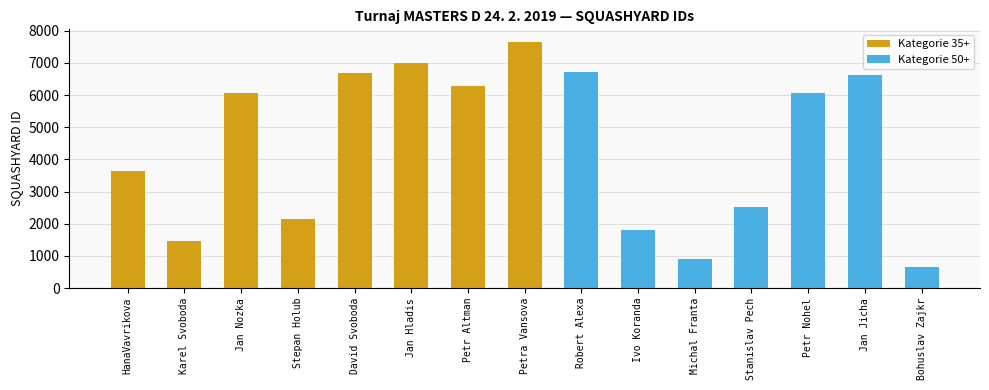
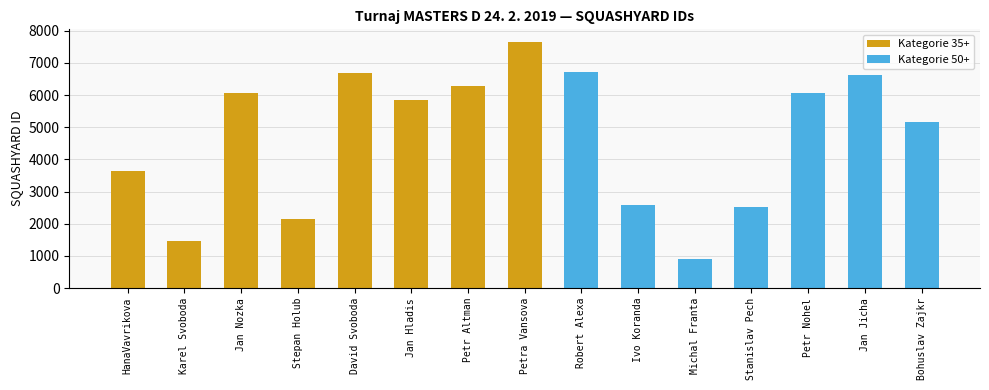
  {
    "Kategorie 35+": {
      "HanaVavrikova": 3700,
      "Karel Svoboda": 1500,
      "Jan Nozka": 6100,
      "Stepan Holub": 2100,
      "David Svoboda": 6700,
-     "Jan Hladis": 7000,
+     "Jan Hladis": 5800,
      "Petr Altman": 6300,
      "Petra Vansova": 7700
    },
    "Kategorie 50+": {
      "Robert Alexa": 6700,
-     "Ivo Koranda": 1800,
+     "Ivo Koranda": 2600,
      "Michal Franta": 900,
      "Stanislav Pech": 2500,
      "Petr Nohel": 6100,
      "Jan Jicha": 6600,
-     "Bohuslav Zajkr": 700
+     "Bohuslav Zajkr": 5200
    }
  }
